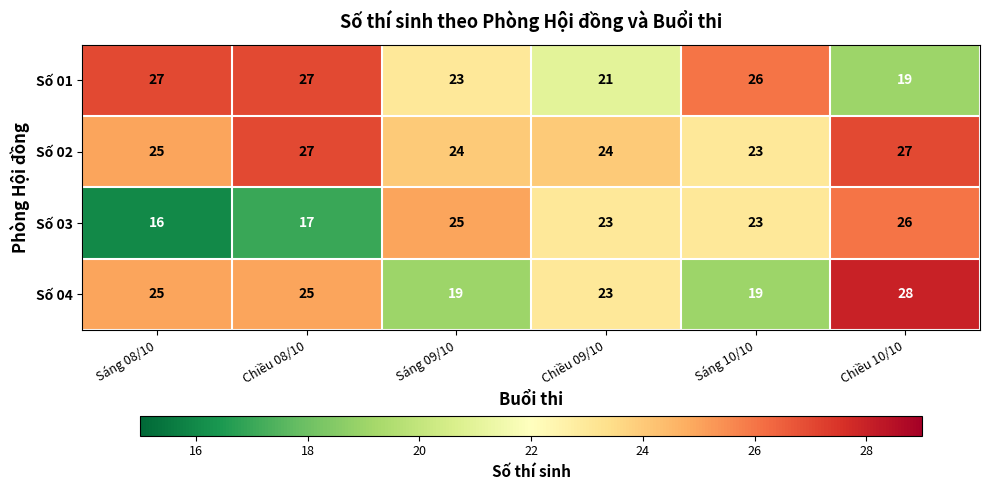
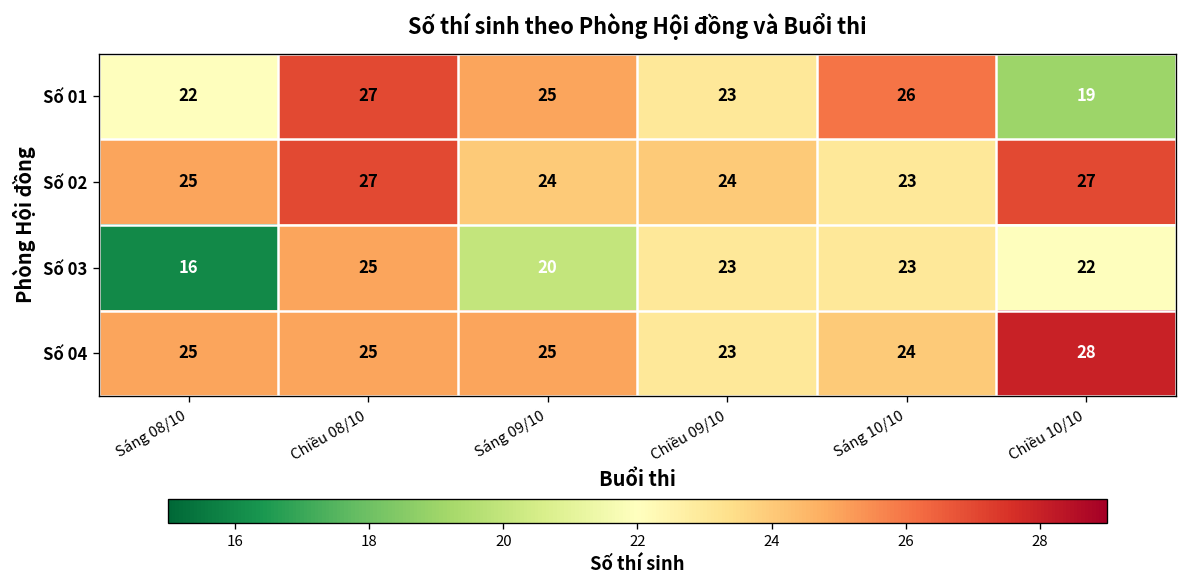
  {
    "Số 01": {
-     "Sáng 08/10": 27,
+     "Sáng 08/10": 22,
      "Chiều 08/10": 27,
-     "Sáng 09/10": 23,
-     "Chiều 09/10": 21,
+     "Sáng 09/10": 25,
+     "Chiều 09/10": 23,
      "Sáng 10/10": 26,
      "Chiều 10/10": 19
    },
    "Số 02": {
      "Sáng 08/10": 25,
      "Chiều 08/10": 27,
      "Sáng 09/10": 24,
      "Chiều 09/10": 24,
      "Sáng 10/10": 23,
      "Chiều 10/10": 27
    },
    "Số 03": {
      "Sáng 08/10": 16,
-     "Chiều 08/10": 17,
-     "Sáng 09/10": 25,
+     "Chiều 08/10": 25,
+     "Sáng 09/10": 20,
      "Chiều 09/10": 23,
      "Sáng 10/10": 23,
-     "Chiều 10/10": 26
+     "Chiều 10/10": 22
    },
    "Số 04": {
      "Sáng 08/10": 25,
      "Chiều 08/10": 25,
-     "Sáng 09/10": 19,
+     "Sáng 09/10": 25,
      "Chiều 09/10": 23,
-     "Sáng 10/10": 19,
+     "Sáng 10/10": 24,
      "Chiều 10/10": 28
    }
  }
